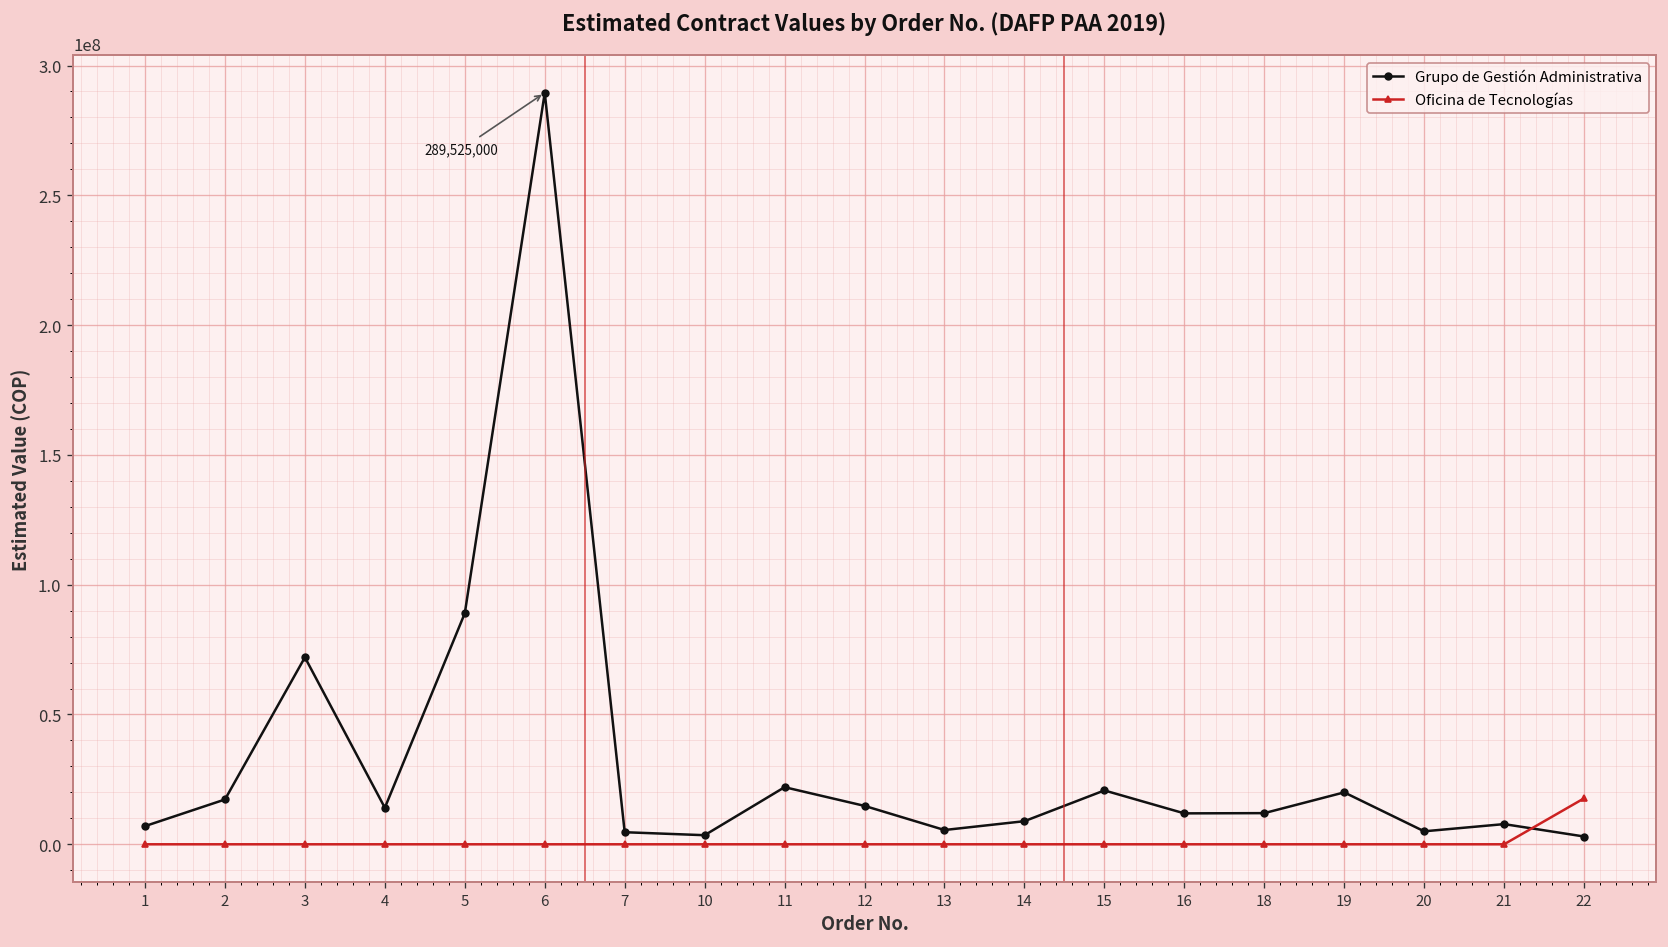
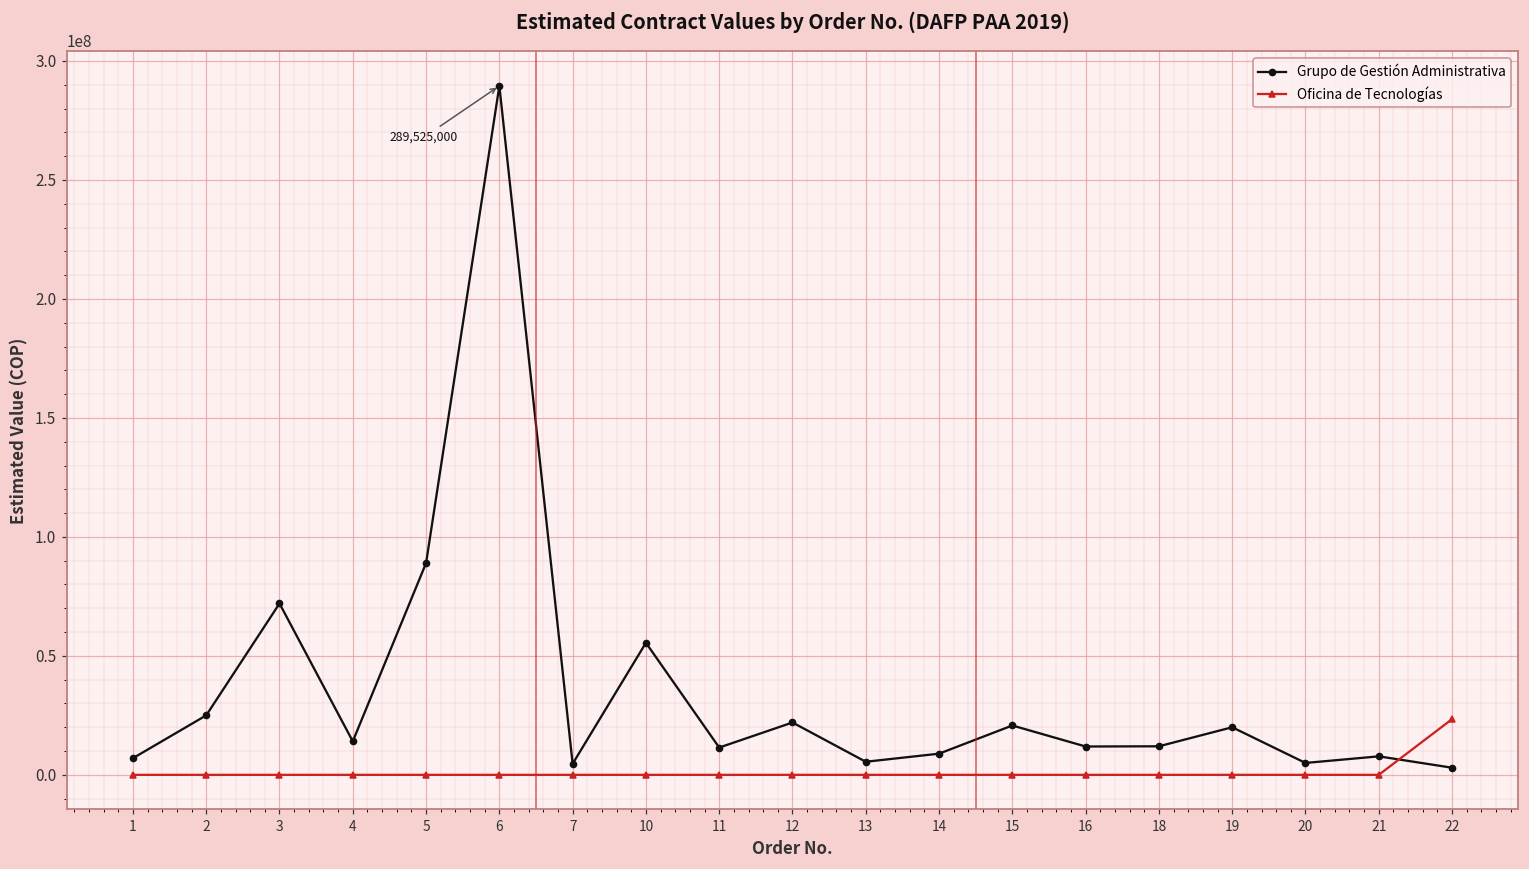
  {
    "Grupo de Gestión Administrativa": {
      "1": 7000000,
-     "2": 17000000,
+     "2": 25000000,
      "3": 72000000,
      "4": 14000000,
      "5": 89000000,
      "7": 5000000,
-     "10": 4000000,
-     "11": 22000000,
-     "12": 15000000,
+     "10": 55000000,
+     "11": 11000000,
+     "12": 22000000,
      "13": 6000000,
      "14": 9000000,
      "15": 21000000,
      "16": 12000000,
      "18": 12000000,
      "19": 20000000,
      "20": 5000000,
      "21": 8000000,
      "22": 3000000
    },
    "Oficina de Tecnologías": {
      "1": 0,
      "2": 0,
      "3": 0,
      "4": 0,
      "5": 0,
      "6": 0,
      "7": 0,
      "10": 0,
      "11": 0,
      "12": 0,
      "13": 0,
      "14": 0,
      "15": 0,
      "16": 0,
      "18": 0,
      "19": 0,
      "20": 0,
      "21": 0,
-     "22": 18000000
+     "22": 23000000
    }
  }
